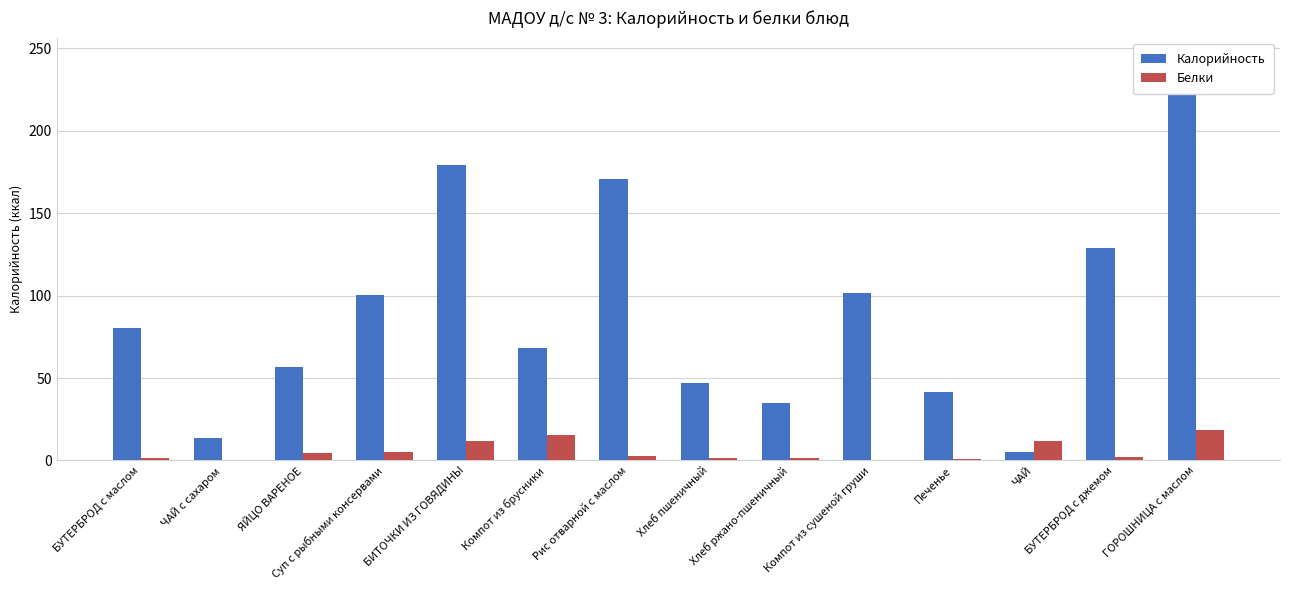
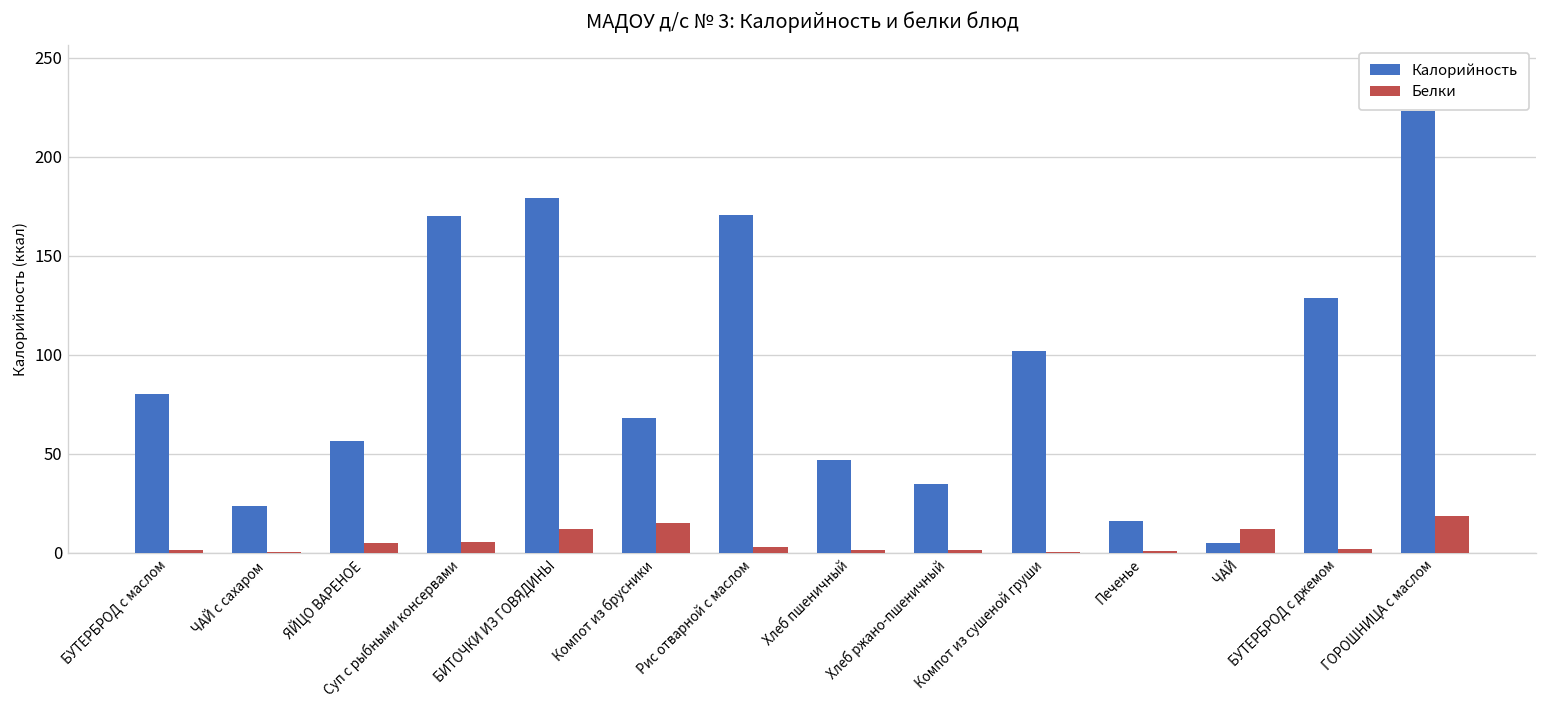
  {
    "Калорийность": {
      "БУТЕРБРОД с маслом": 80,
-     "ЧАЙ с сахаром": 13,
+     "ЧАЙ с сахаром": 24,
      "ЯЙЦО ВАРЕНОЕ": 57,
-     "Суп с рыбными консервами": 100,
+     "Суп с рыбными консервами": 170,
      "БИТОЧКИ ИЗ ГОВЯДИНЫ": 179,
      "Компот из брусники": 68,
      "Рис отварной с маслом": 171,
      "Хлеб пшеничный": 47,
      "Хлеб ржано-пшеничный": 35,
      "Компот из сушеной груши": 102,
-     "Печенье": 42,
+     "Печенье": 16,
      "ЧАЙ": 5,
      "БУТЕРБРОД с джемом": 129
    },
    "Белки": {
      "ЯЙЦО ВАРЕНОЕ": 5,
      "Суп с рыбными консервами": 5,
      "БИТОЧКИ ИЗ ГОВЯДИНЫ": 12,
      "Компот из брусники": 15,
      "Рис отварной с маслом": 3,
      "Хлеб пшеничный": 2,
      "ЧАЙ": 12,
      "БУТЕРБРОД с джемом": 2,
      "ГОРОШНИЦА c маслом": 18
    }
  }
